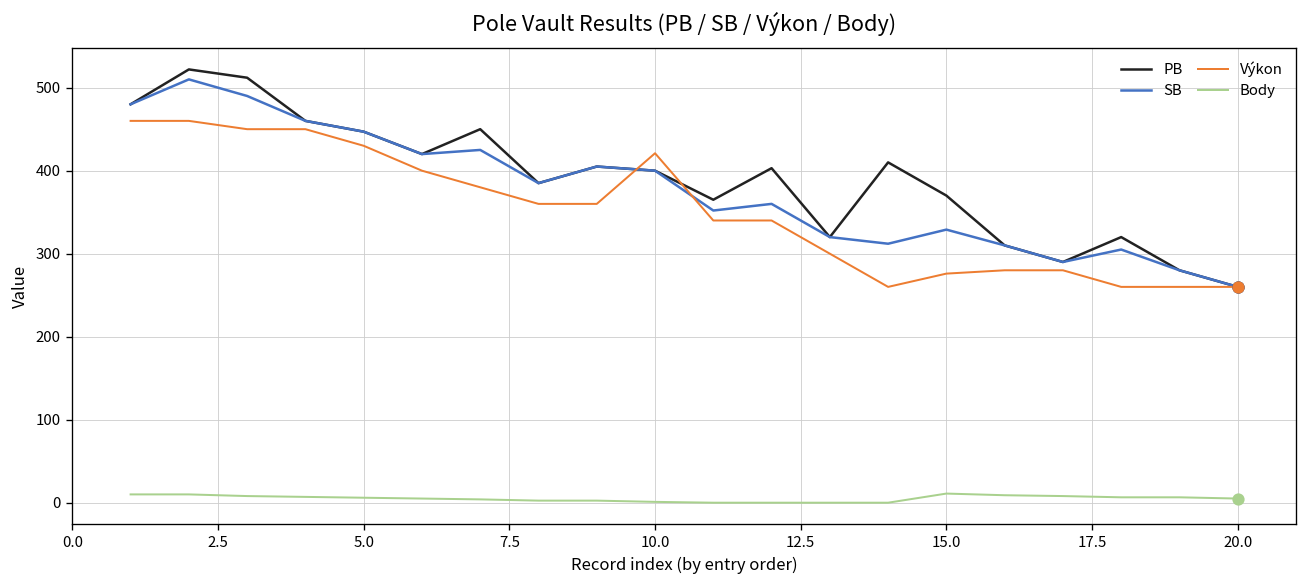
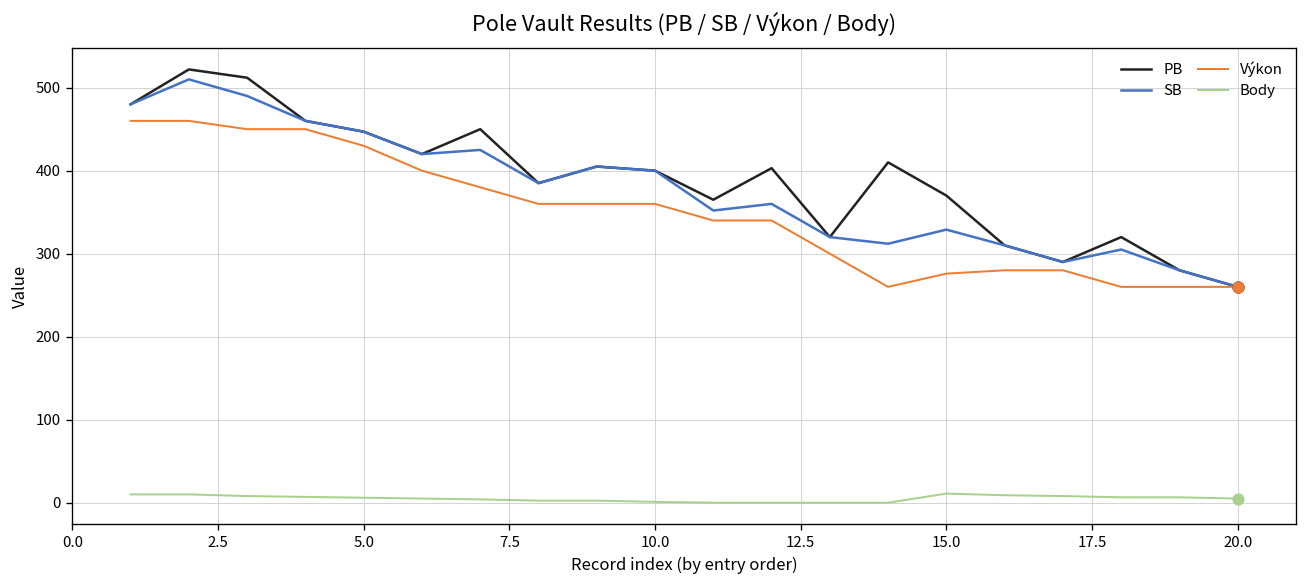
  {
    "SB": {
      "15.0": 330
    },
    "Výkon": {
      "5.0": 430,
-     "10.0": 420,
+     "10.0": 360,
      "15.0": 280
    }
  }
